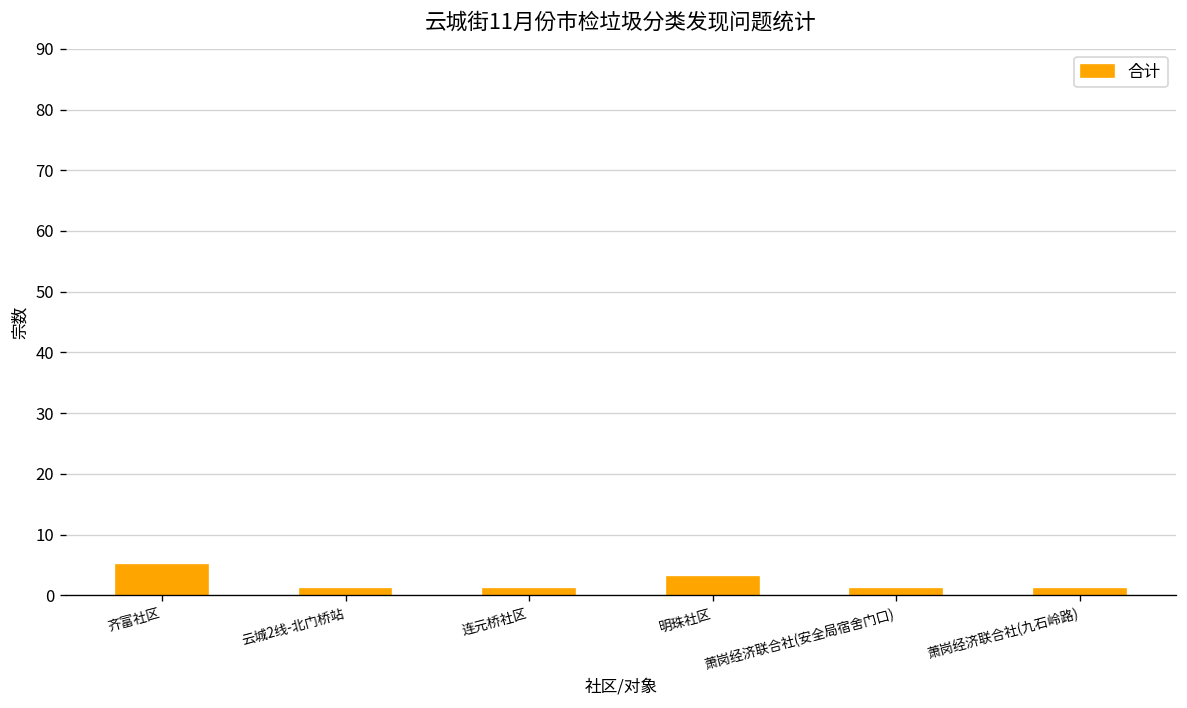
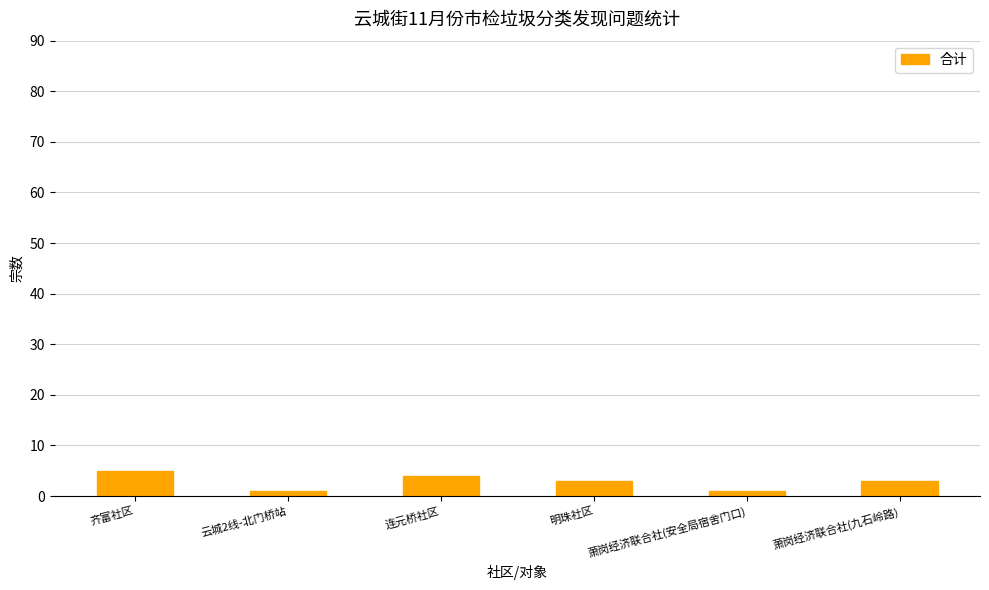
  {
    "齐富社区": 5,
    "云城2线-北门桥站": 1,
-   "连元桥社区": 1,
+   "连元桥社区": 4,
    "明珠社区": 3,
    "萧岗经济联合社(安全局宿舍门口)": 1,
-   "萧岗经济联合社(九石岭路)": 1
+   "萧岗经济联合社(九石岭路)": 3
  }
